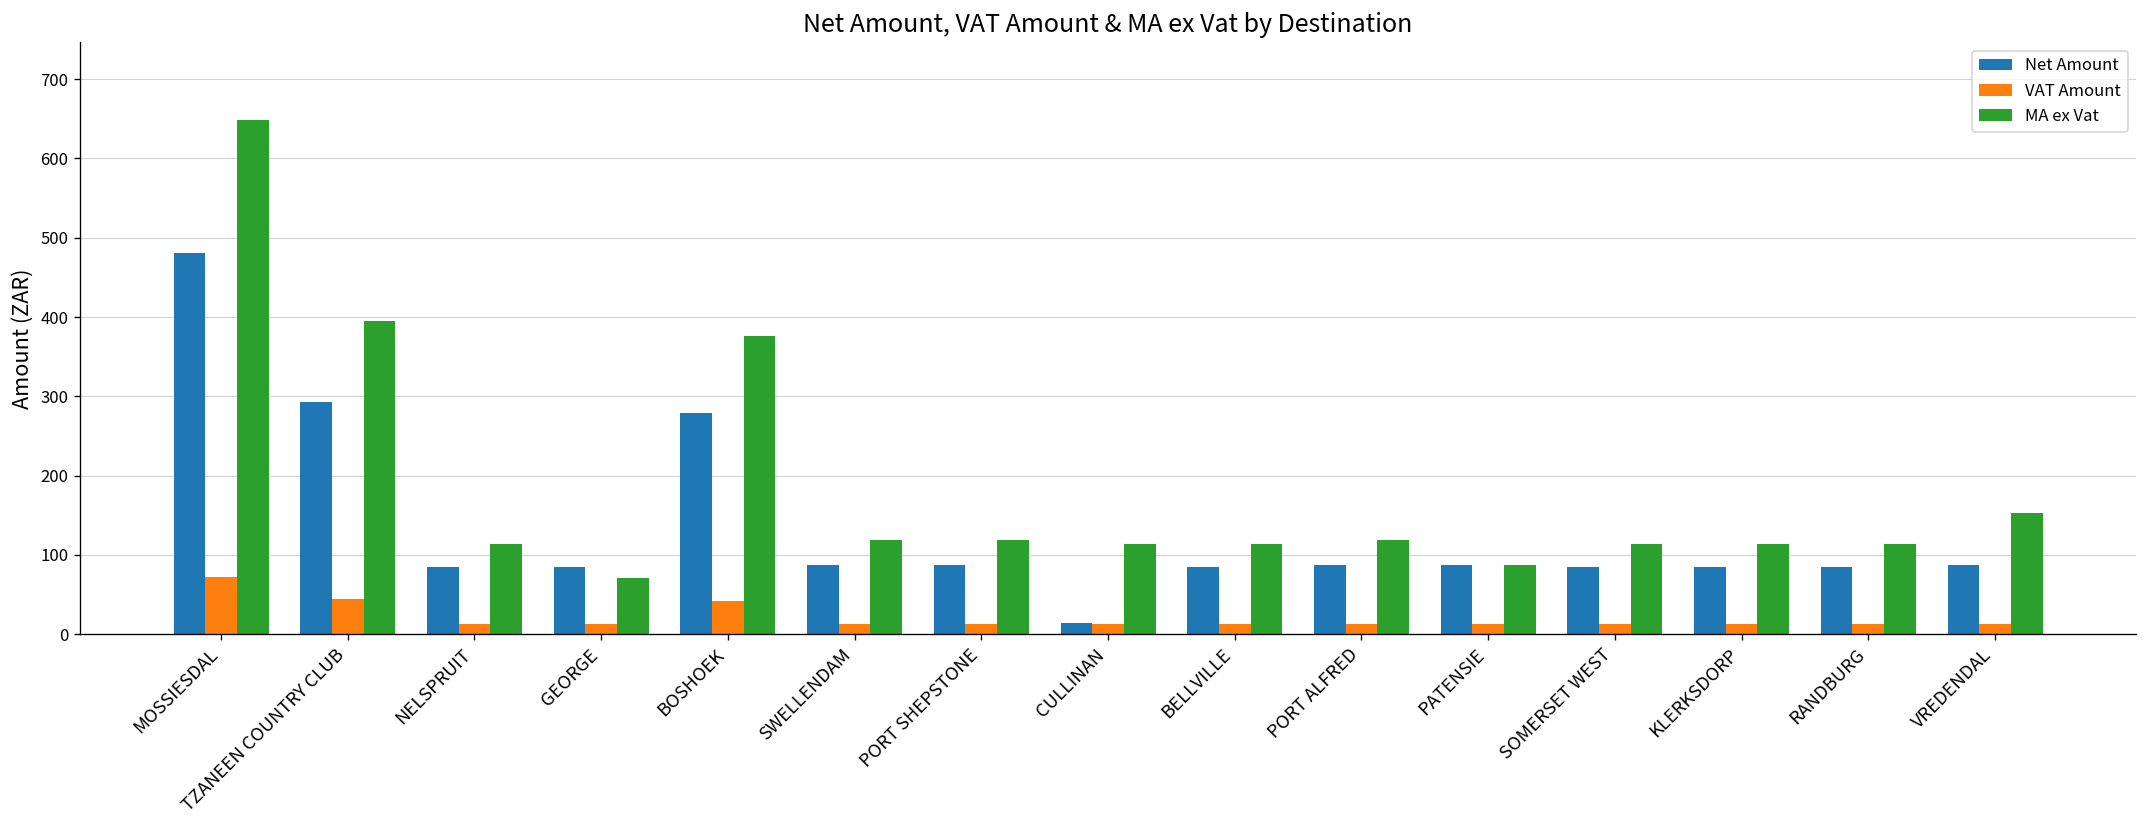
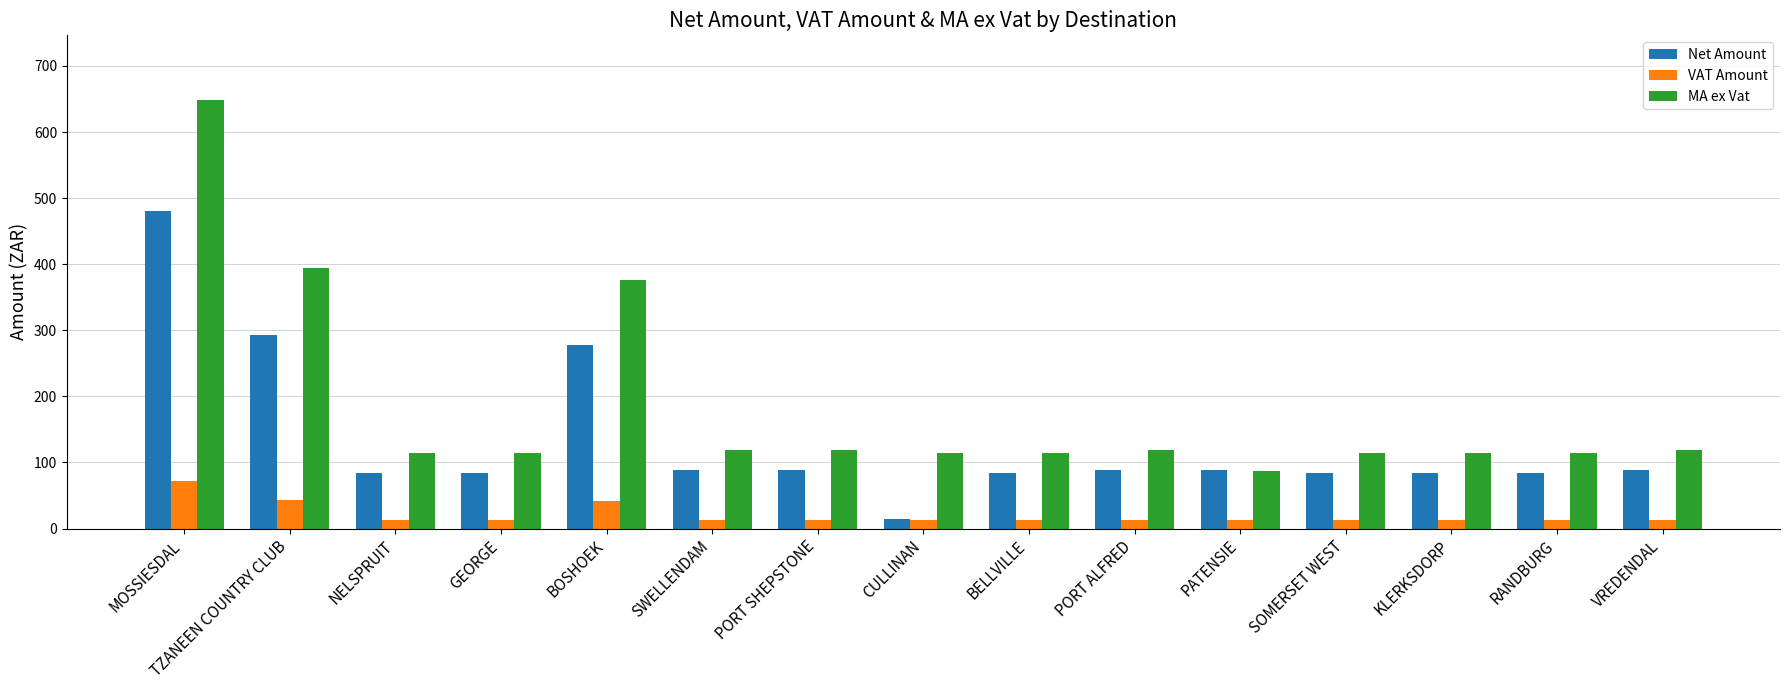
  {
    "Net Amount": {
      "MOSSIESDAL": 480,
      "TZANEEN COUNTRY CLUB": 290,
      "NELSPRUIT": 80,
      "GEORGE": 80,
      "BOSHOEK": 280,
      "SWELLENDAM": 90,
      "PORT SHEPSTONE": 90,
      "CULLINAN": 10,
      "BELLVILLE": 80,
      "PORT ALFRED": 90,
      "PATENSIE": 90,
      "SOMERSET WEST": 80,
      "KLERKSDORP": 80,
      "RANDBURG": 80,
      "VREDENDAL": 90
    },
    "VAT Amount": {
      "MOSSIESDAL": 70,
      "TZANEEN COUNTRY CLUB": 40,
      "NELSPRUIT": 10,
      "GEORGE": 10,
      "BOSHOEK": 40,
      "SWELLENDAM": 10,
      "PORT SHEPSTONE": 10,
      "CULLINAN": 10,
      "BELLVILLE": 10,
      "PORT ALFRED": 10,
      "PATENSIE": 10,
      "SOMERSET WEST": 10,
      "KLERKSDORP": 10,
      "RANDBURG": 10,
      "VREDENDAL": 10
    },
    "MA ex Vat": {
      "MOSSIESDAL": 650,
      "TZANEEN COUNTRY CLUB": 390,
      "NELSPRUIT": 110,
-     "GEORGE": 70,
+     "GEORGE": 110,
      "BOSHOEK": 380,
      "SWELLENDAM": 120,
      "PORT SHEPSTONE": 120,
      "CULLINAN": 110,
      "BELLVILLE": 110,
      "PORT ALFRED": 120,
      "PATENSIE": 90,
      "SOMERSET WEST": 110,
      "KLERKSDORP": 110,
      "RANDBURG": 110,
-     "VREDENDAL": 150
+     "VREDENDAL": 120
    }
  }
